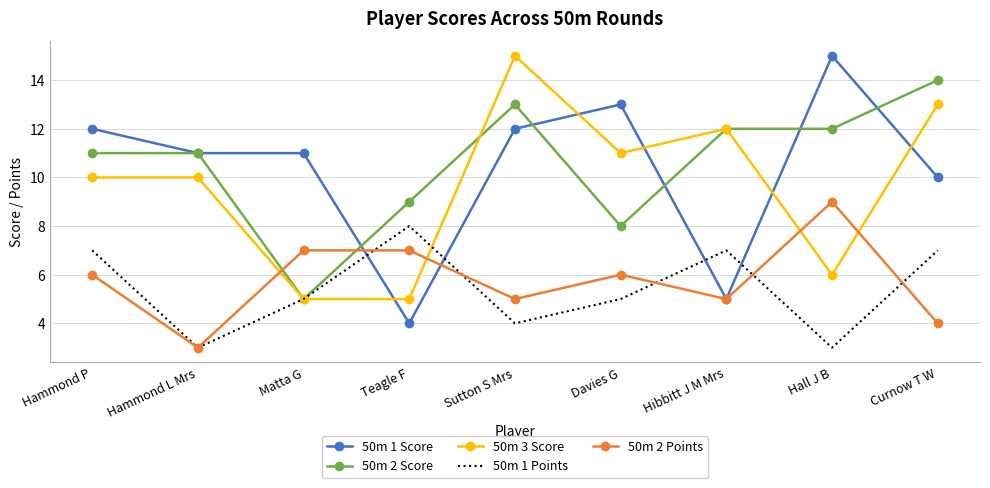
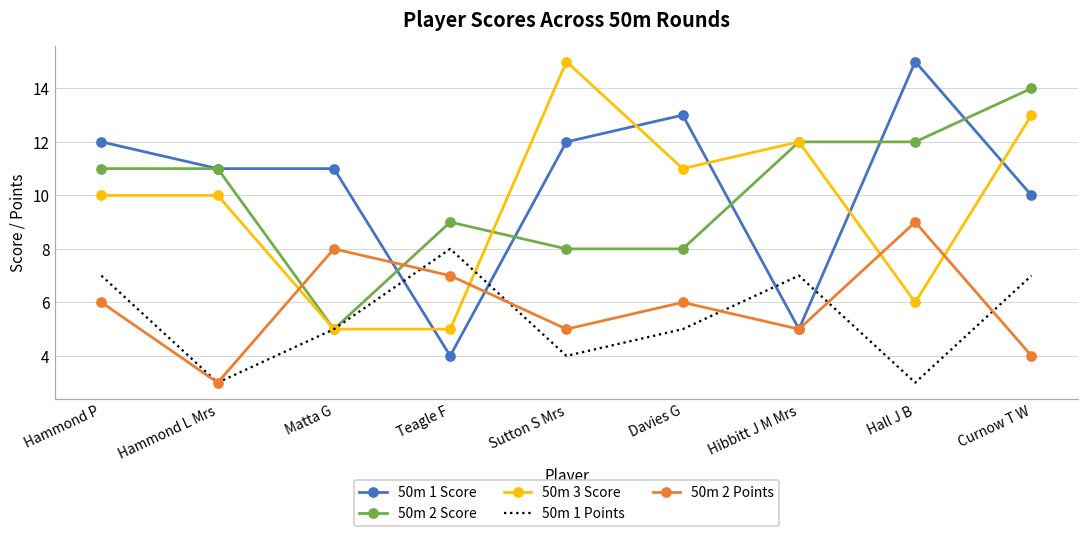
  {
    "50m 1 Score": {
      "Hammond P": 12,
      "Matta G": 11,
      "Teagle F": 4,
      "Sutton S Mrs": 12,
      "Davies G": 13,
      "Hall J B": 15,
      "Curnow T W": 10
    },
    "50m 2 Score": {
      "Hammond P": 11,
      "Teagle F": 9,
-     "Sutton S Mrs": 13,
+     "Sutton S Mrs": 8,
      "Davies G": 8,
      "Hall J B": 12,
      "Curnow T W": 14
    },
    "50m 3 Score": {
      "Hammond P": 10,
      "Hammond L Mrs": 10,
      "Teagle F": 5,
      "Sutton S Mrs": 15,
      "Davies G": 11,
      "Hall J B": 6,
      "Curnow T W": 13
    },
    "50m 1 Points": {
      "Hammond P": 7,
      "Teagle F": 8,
      "Sutton S Mrs": 4,
      "Davies G": 5,
      "Hibbitt J M Mrs": 7,
      "Hall J B": 3,
      "Curnow T W": 7
    },
    "50m 2 Points": {
      "Hammond P": 6,
-     "Matta G": 7,
+     "Matta G": 8,
      "Teagle F": 7,
      "Sutton S Mrs": 5,
      "Davies G": 6,
      "Hall J B": 9,
      "Curnow T W": 4
    }
  }
